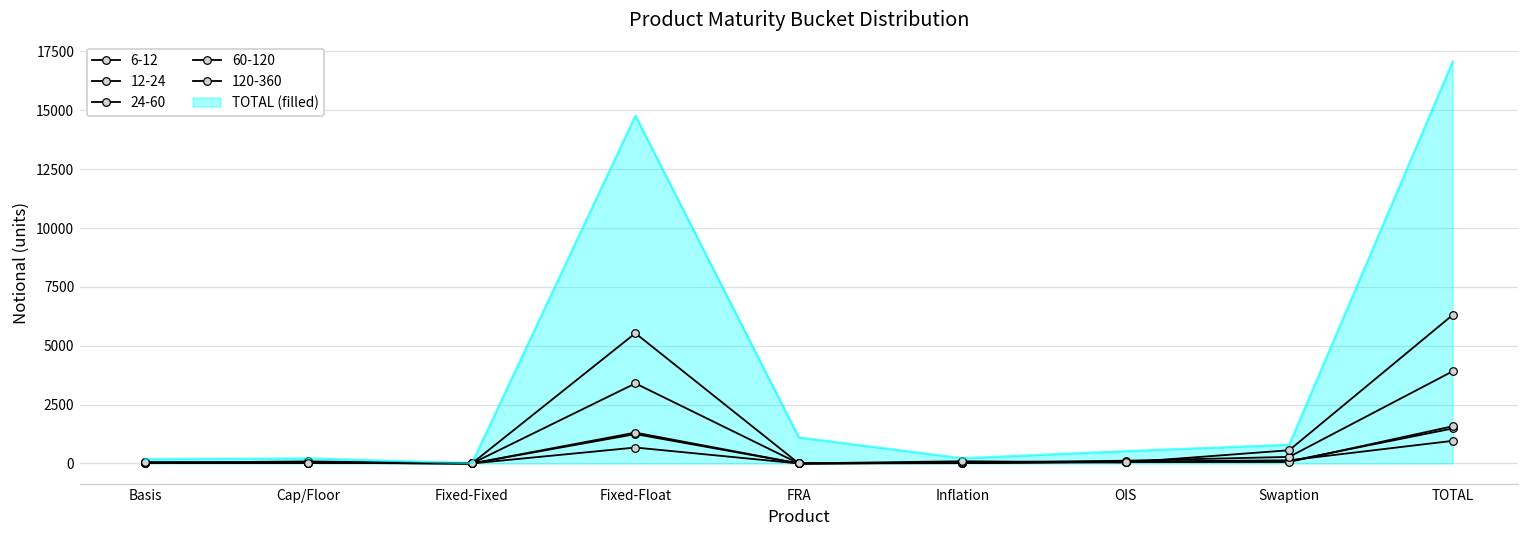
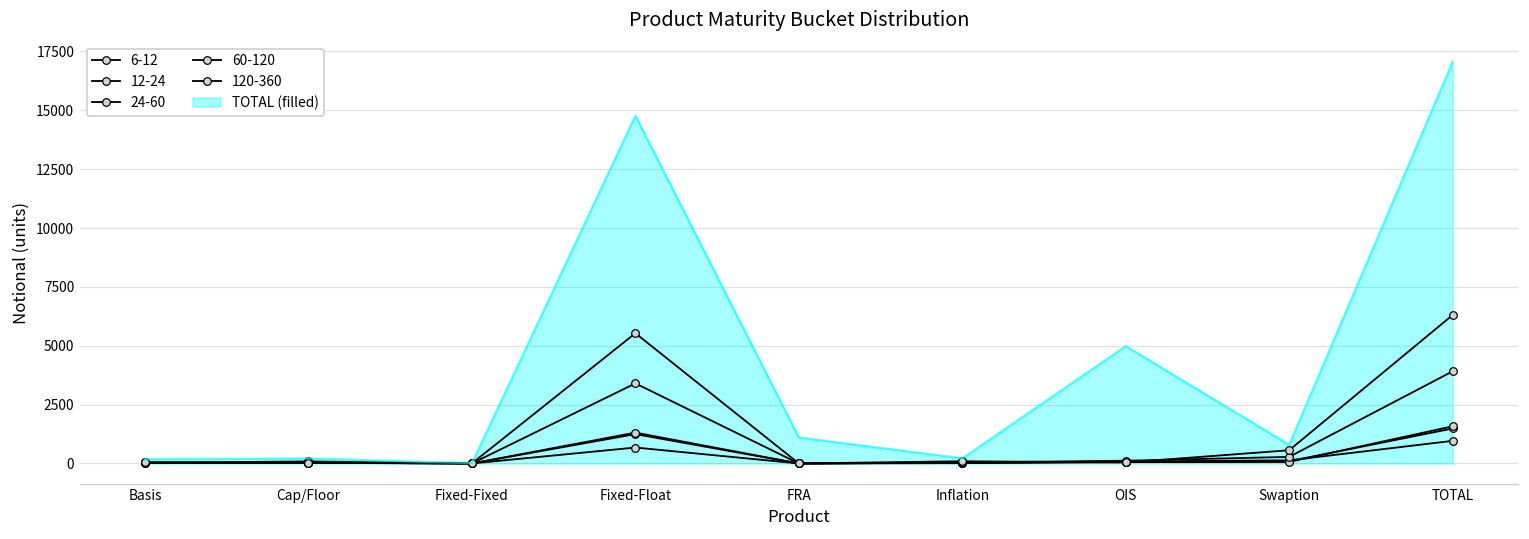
  {
    "TOTAL (filled)": {
      "Basis": 200,
      "Cap/Floor": 200,
      "Fixed-Float": 14800,
      "FRA": 1100,
      "Inflation": 200,
-     "OIS": 500,
+     "OIS": 5000,
      "Swaption": 800,
      "TOTAL": 17100
    }
  }
